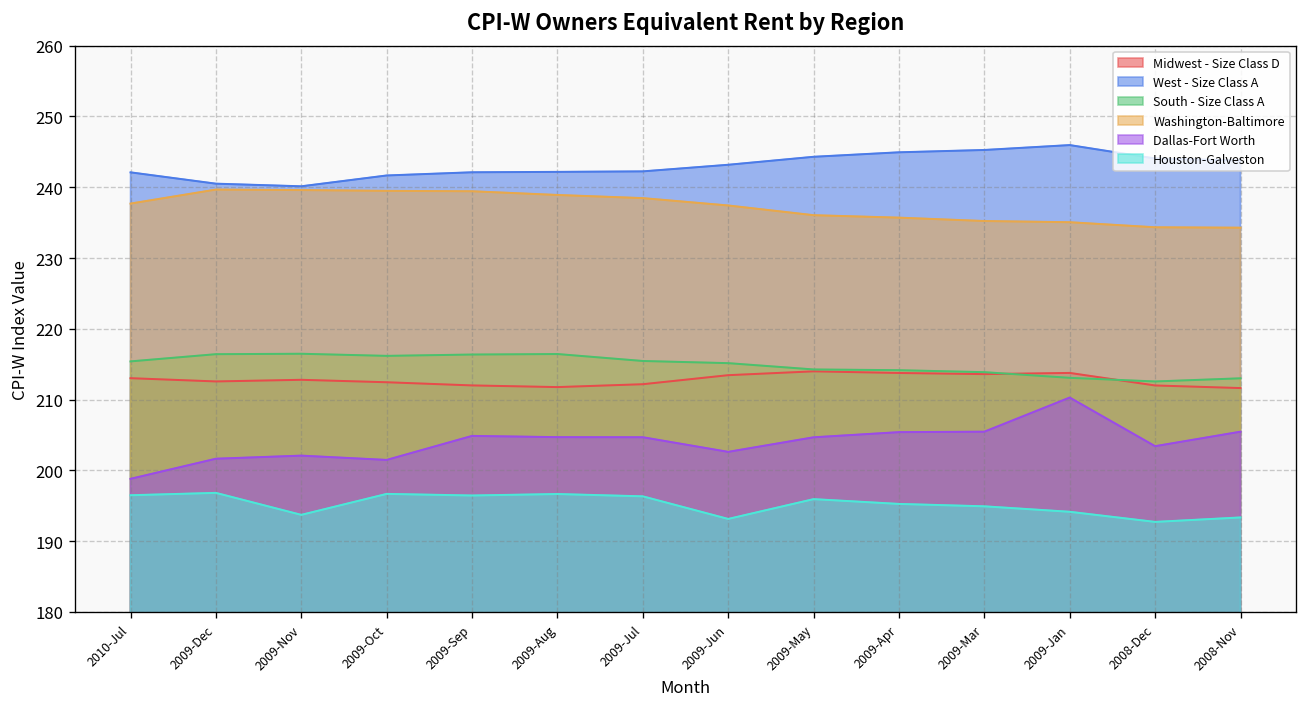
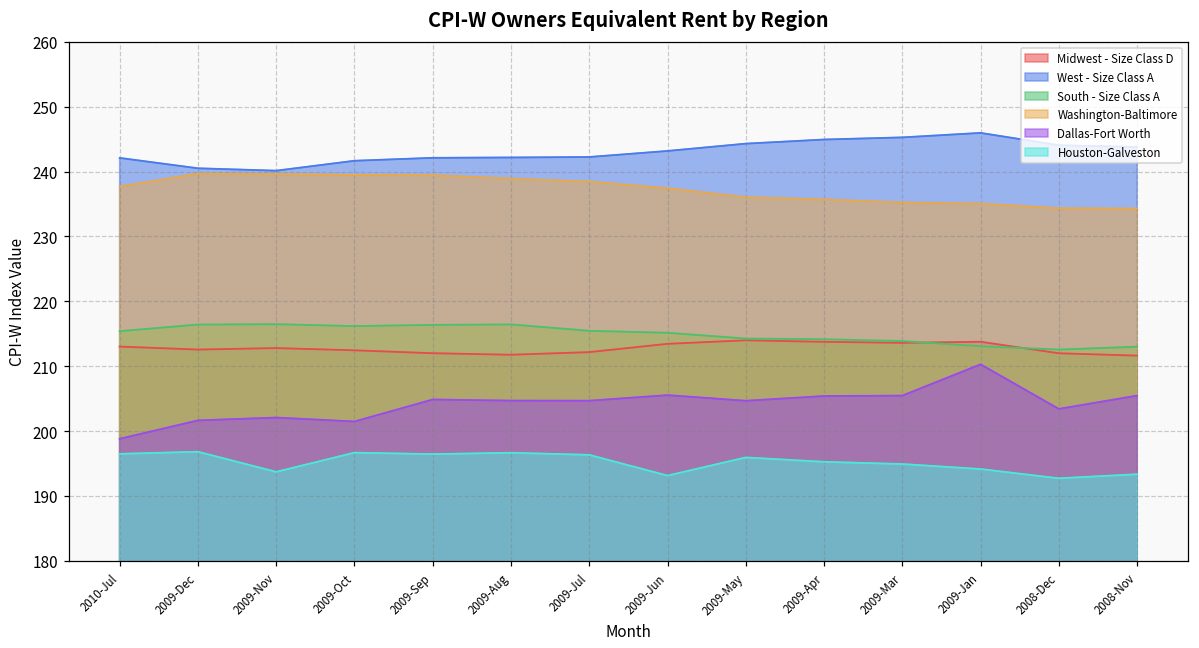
  {
    "Midwest - Size Class D": {
      "2010-Jul": 213,
      "2009-Dec": 213,
      "2009-Nov": 213,
      "2009-Oct": 212,
      "2009-Sep": 212,
      "2009-Aug": 212,
      "2009-Jul": 212,
      "2009-Jun": 213,
      "2009-Jan": 214,
      "2008-Dec": 212,
      "2008-Nov": 212
    },
    "West - Size Class A": {
      "2010-Jul": 242,
      "2009-Dec": 241,
      "2009-Nov": 240,
      "2009-Oct": 242,
      "2009-Sep": 242,
      "2009-Aug": 242,
      "2009-Jul": 242,
      "2009-Jun": 243,
      "2009-May": 244,
      "2009-Apr": 245,
      "2009-Mar": 245,
      "2009-Jan": 246
    },
    "South - Size Class A": {
      "2010-Jul": 215,
      "2009-Dec": 216,
      "2009-Nov": 216,
      "2009-Oct": 216,
      "2009-Sep": 216,
      "2009-Aug": 216,
      "2009-Jul": 215,
      "2009-Jun": 215,
      "2009-Jan": 213,
      "2008-Dec": 213,
      "2008-Nov": 213
    },
    "Washington-Baltimore": {
      "2010-Jul": 238,
      "2009-Dec": 240,
      "2009-Nov": 240,
      "2009-Oct": 239,
      "2009-Sep": 239,
      "2009-Aug": 239,
      "2009-Jul": 238,
      "2009-Jun": 237,
      "2009-May": 236,
      "2009-Apr": 236,
      "2009-Mar": 235,
      "2009-Jan": 235,
      "2008-Dec": 234,
      "2008-Nov": 234
    },
    "Dallas-Fort Worth": {
      "2010-Jul": 199,
      "2009-Dec": 202,
      "2009-Nov": 202,
      "2009-Oct": 201,
      "2009-Sep": 205,
      "2009-Aug": 205,
      "2009-Jul": 205,
-     "2009-Jun": 203,
+     "2009-Jun": 206,
      "2009-May": 205,
      "2009-Apr": 205,
      "2009-Mar": 205,
      "2009-Jan": 210,
      "2008-Dec": 203,
      "2008-Nov": 205
    },
    "Houston-Galveston": {
      "2010-Jul": 196,
      "2009-Dec": 197,
      "2009-Nov": 194,
      "2009-Oct": 197,
      "2009-Sep": 196,
      "2009-Aug": 197,
      "2009-Jul": 196,
      "2009-Jun": 193,
      "2009-May": 196,
      "2009-Apr": 195,
      "2009-Mar": 195,
      "2009-Jan": 194,
      "2008-Dec": 193,
      "2008-Nov": 193
    }
  }
